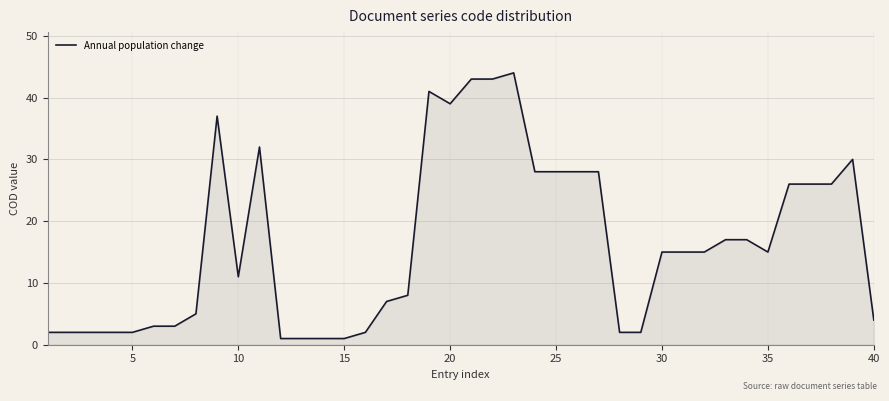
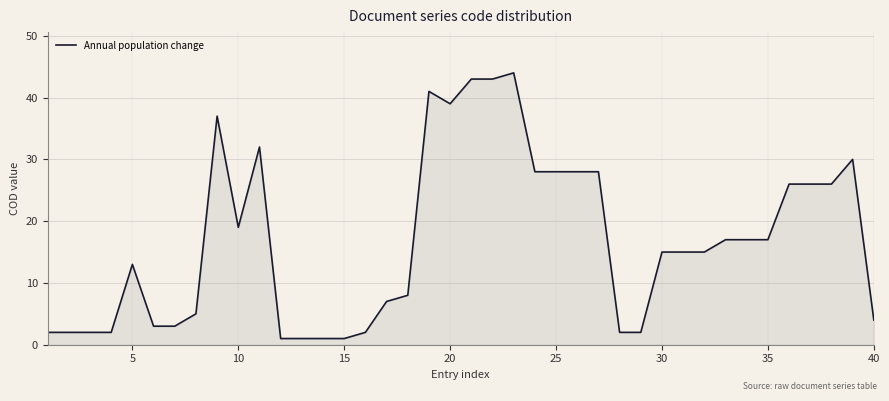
  {
-   "5": 2,
-   "10": 11,
+   "5": 13,
+   "10": 19,
    "15": 1,
    "20": 39,
    "25": 28,
    "30": 15,
-   "35": 15,
+   "35": 17,
    "40": 4
  }
